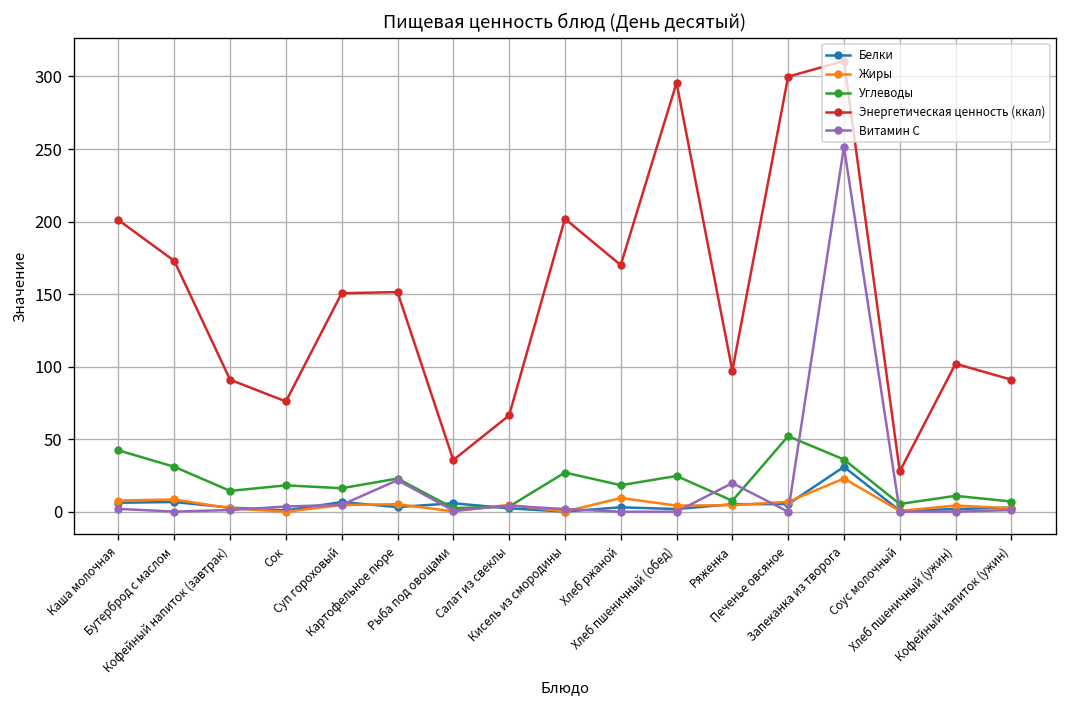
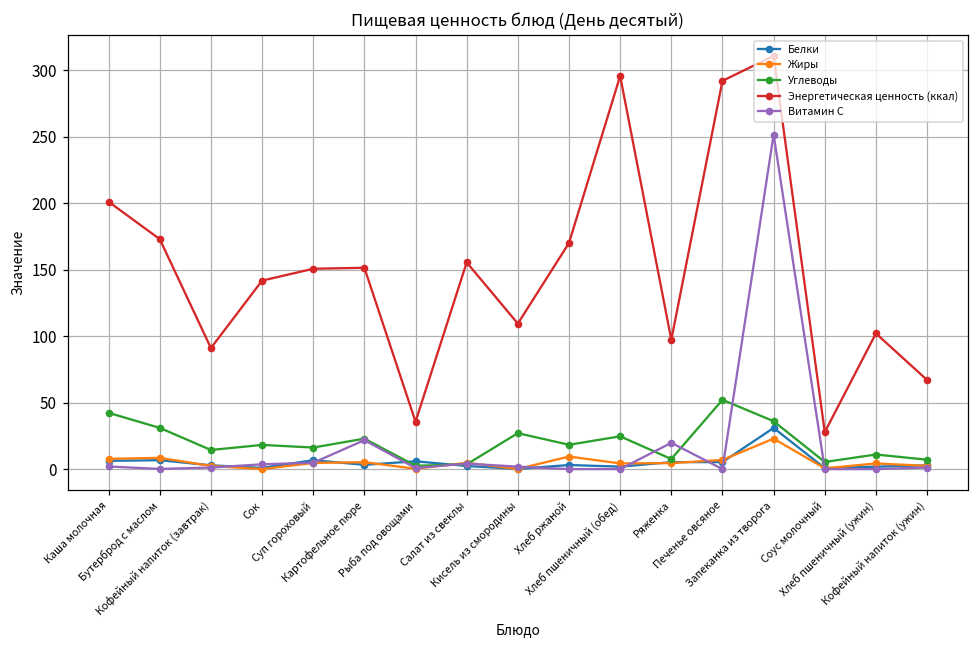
  {
    "Белки": {
      "Рыба под овощами": 6,
      "Хлеб ржаной": 3,
      "Запеканка из творога": 31
    },
    "Жиры": {
      "Хлеб ржаной": 9,
      "Хлеб пшеничный (обед)": 4,
      "Запеканка из творога": 23,
      "Хлеб пшеничный (ужин)": 4
    },
    "Углеводы": {
      "Каша молочная": 42,
      "Бутерброд с маслом": 31,
      "Кофейный напиток (завтрак)": 14,
      "Сок": 18,
      "Суп гороховый": 16,
      "Кисель из смородины": 27,
      "Хлеб ржаной": 18,
      "Хлеб пшеничный (обед)": 25,
      "Ряженка": 8,
      "Печенье овсяное": 52,
      "Запеканка из творога": 36,
      "Соус молочный": 5,
      "Хлеб пшеничный (ужин)": 11,
      "Кофейный напиток (ужин)": 7
    },
    "Энергетическая ценность (ккал)": {
      "Каша молочная": 201,
      "Бутерброд с маслом": 173,
      "Кофейный напиток (завтрак)": 91,
-     "Сок": 76,
+     "Сок": 142,
      "Суп гороховый": 151,
      "Картофельное пюре": 151,
      "Рыба под овощами": 36,
-     "Салат из свеклы": 66,
-     "Кисель из смородины": 202,
+     "Салат из свеклы": 155,
+     "Кисель из смородины": 109,
      "Хлеб ржаной": 170,
      "Хлеб пшеничный (обед)": 296,
      "Ряженка": 97,
-     "Печенье овсяное": 300,
+     "Печенье овсяное": 292,
      "Соус молочный": 28,
      "Хлеб пшеничный (ужин)": 102,
-     "Кофейный напиток (ужин)": 91
+     "Кофейный напиток (ужин)": 67
    },
    "Витамин С": {
      "Каша молочная": 2,
      "Бутерброд с маслом": 0,
      "Сок": 4,
      "Хлеб ржаной": 0,
      "Ряженка": 20,
      "Печенье овсяное": 0,
      "Запеканка из творога": 252
    }
  }
